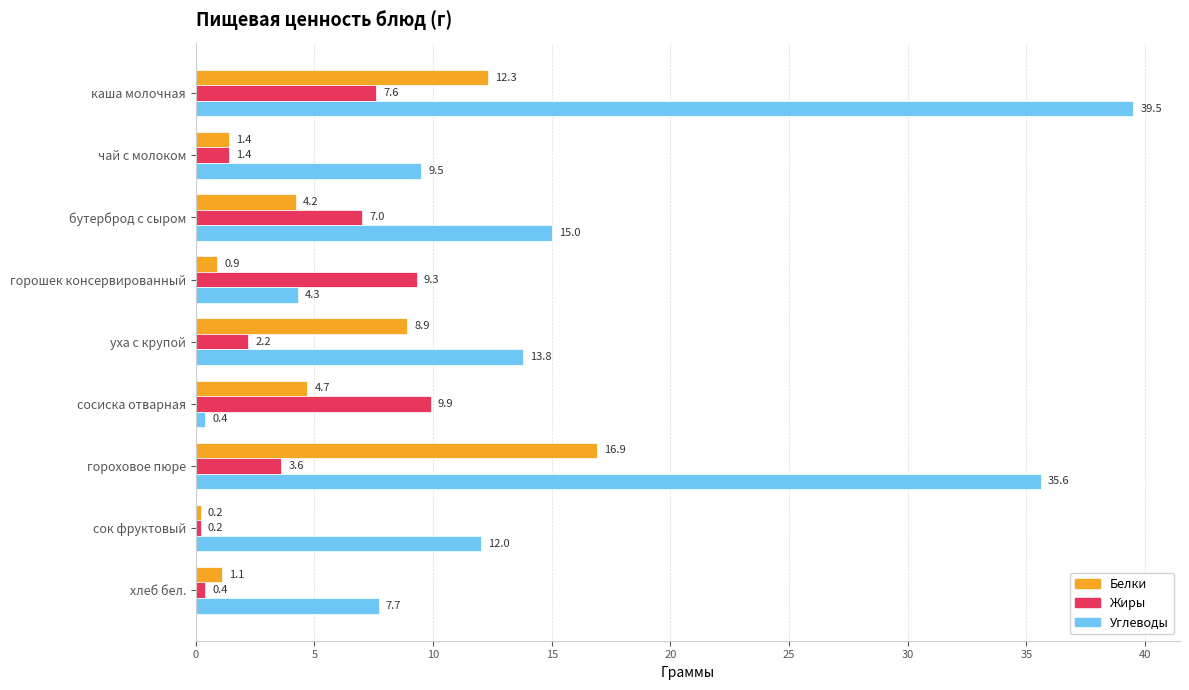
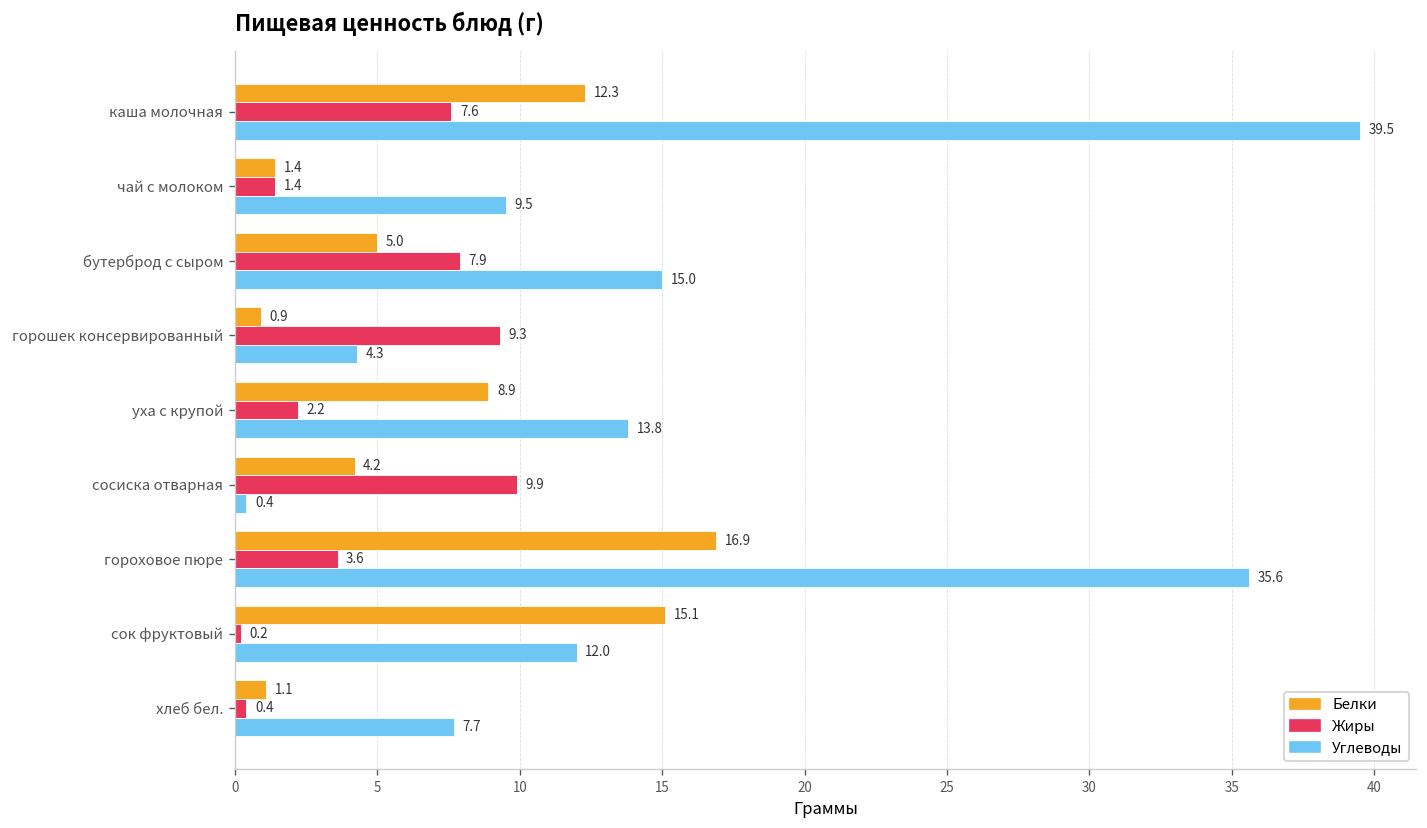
  {
    "Белки": {
      "каша молочная": 12.3,
      "чай с молоком": 1.4,
-     "бутерброд с сыром": 4.2,
+     "бутерброд с сыром": 5.0,
      "горошек консервированный": 0.9,
      "уха с крупой": 8.9,
-     "сосиска отварная": 4.7,
+     "сосиска отварная": 4.2,
      "гороховое пюре": 16.9,
-     "сок фруктовый": 0.2,
+     "сок фруктовый": 15.1,
      "хлеб бел.": 1.1
    },
    "Жиры": {
      "каша молочная": 7.6,
      "чай с молоком": 1.4,
-     "бутерброд с сыром": 7.0,
+     "бутерброд с сыром": 7.9,
      "горошек консервированный": 9.3,
      "уха с крупой": 2.2,
      "сосиска отварная": 9.9,
      "гороховое пюре": 3.6,
      "сок фруктовый": 0.2,
      "хлеб бел.": 0.4
    },
    "Углеводы": {
      "каша молочная": 39.5,
      "чай с молоком": 9.5,
      "бутерброд с сыром": 15.0,
      "горошек консервированный": 4.3,
      "уха с крупой": 13.8,
      "сосиска отварная": 0.4,
      "гороховое пюре": 35.6,
      "сок фруктовый": 12.0,
      "хлеб бел.": 7.7
    }
  }
